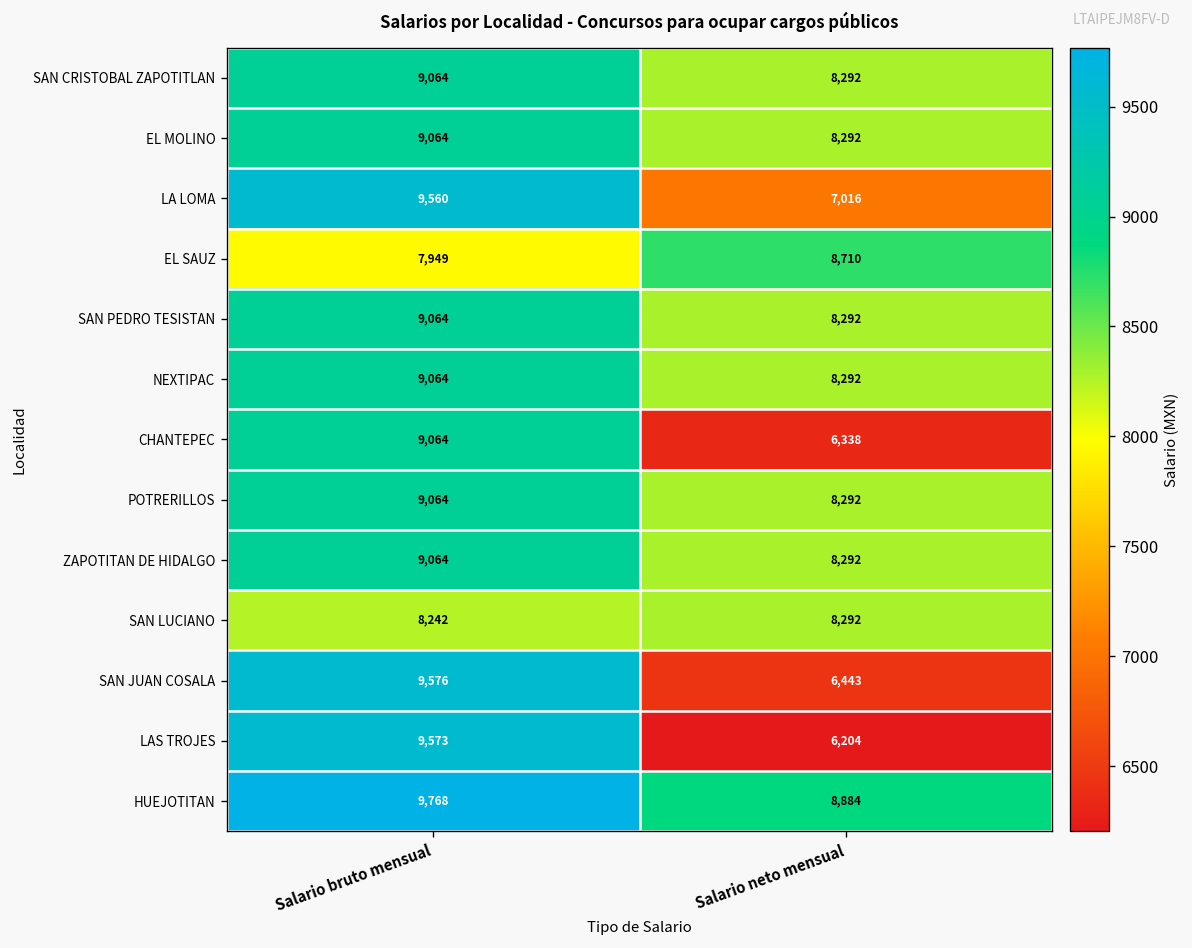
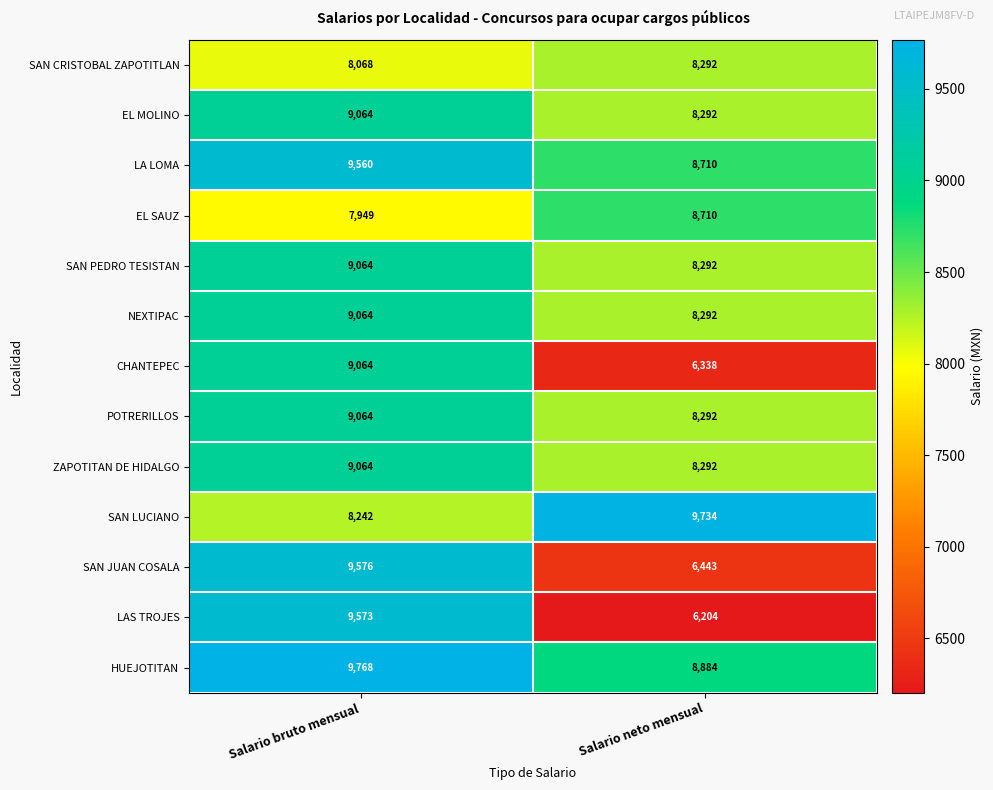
  {
    "SAN CRISTOBAL ZAPOTITLAN": {
-     "Salario bruto mensual": "9,064",
+     "Salario bruto mensual": "8,068",
      "Salario neto mensual": "8,292"
    },
    "EL MOLINO": {
      "Salario bruto mensual": "9,064",
      "Salario neto mensual": "8,292"
    },
    "LA LOMA": {
      "Salario bruto mensual": "9,560",
-     "Salario neto mensual": "7,016"
+     "Salario neto mensual": "8,710"
    },
    "EL SAUZ": {
      "Salario bruto mensual": "7,949",
      "Salario neto mensual": "8,710"
    },
    "SAN PEDRO TESISTAN": {
      "Salario bruto mensual": "9,064",
      "Salario neto mensual": "8,292"
    },
    "NEXTIPAC": {
      "Salario bruto mensual": "9,064",
      "Salario neto mensual": "8,292"
    },
    "CHANTEPEC": {
      "Salario bruto mensual": "9,064",
      "Salario neto mensual": "6,338"
    },
    "POTRERILLOS": {
      "Salario bruto mensual": "9,064",
      "Salario neto mensual": "8,292"
    },
    "ZAPOTITAN DE HIDALGO": {
      "Salario bruto mensual": "9,064",
      "Salario neto mensual": "8,292"
    },
    "SAN LUCIANO": {
      "Salario bruto mensual": "8,242",
-     "Salario neto mensual": "8,292"
+     "Salario neto mensual": "9,734"
    },
    "SAN JUAN COSALA": {
      "Salario bruto mensual": "9,576",
      "Salario neto mensual": "6,443"
    },
    "LAS TROJES": {
      "Salario bruto mensual": "9,573",
      "Salario neto mensual": "6,204"
    },
    "HUEJOTITAN": {
      "Salario bruto mensual": "9,768",
      "Salario neto mensual": "8,884"
    }
  }
